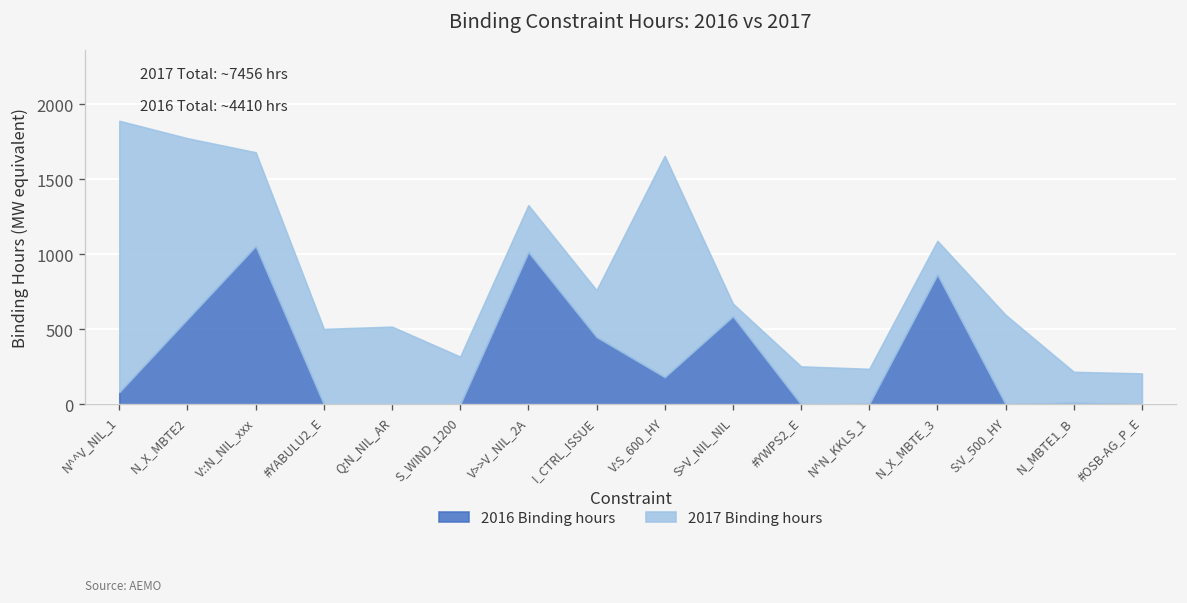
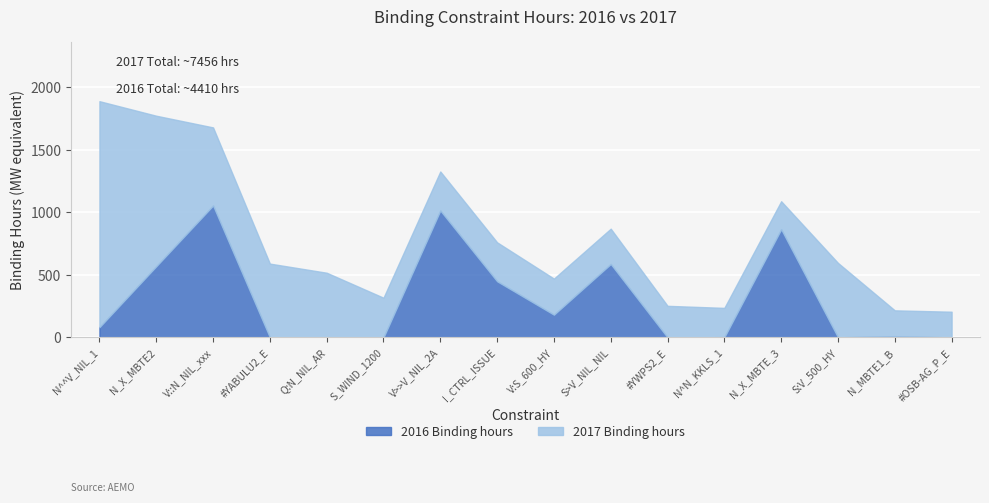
  {
    "2016 Binding hours": {
      "N^^V_NIL_1": 80,
      "N_X_MBTE2": 570,
      "V::N_NIL_xxx": 1050,
      "#YABULU2_E": 0,
      "Q:N_NIL_AR": 0,
      "S_WIND_1200": 0,
      "V>>V_NIL_2A": 1010,
      "I_CTRL_ISSUE": 450,
      "V:S_600_HY": 180,
      "S>V_NIL_NIL": 590,
      "#YWPS2_E": 0,
      "N^N_KKLS_1": 0,
      "N_X_MBTE_3": 860,
      "S:V_500_HY": 0,
      "N_MBTE1_B": 10,
      "#OSB-AG_P_E": 0
    },
    "2017 Binding hours": {
      "N_X_MBTE2": 1200,
      "V::N_NIL_xxx": 620,
-     "#YABULU2_E": 500,
+     "#YABULU2_E": 590,
      "Q:N_NIL_AR": 520,
      "S_WIND_1200": 320,
      "V>>V_NIL_2A": 310,
      "I_CTRL_ISSUE": 310,
-     "V:S_600_HY": 1470,
-     "S>V_NIL_NIL": 80,
+     "V:S_600_HY": 290,
+     "S>V_NIL_NIL": 280,
      "#YWPS2_E": 250,
      "N^N_KKLS_1": 230,
      "N_X_MBTE_3": 220,
      "S:V_500_HY": 590,
      "N_MBTE1_B": 210,
      "#OSB-AG_P_E": 210
    }
  }
